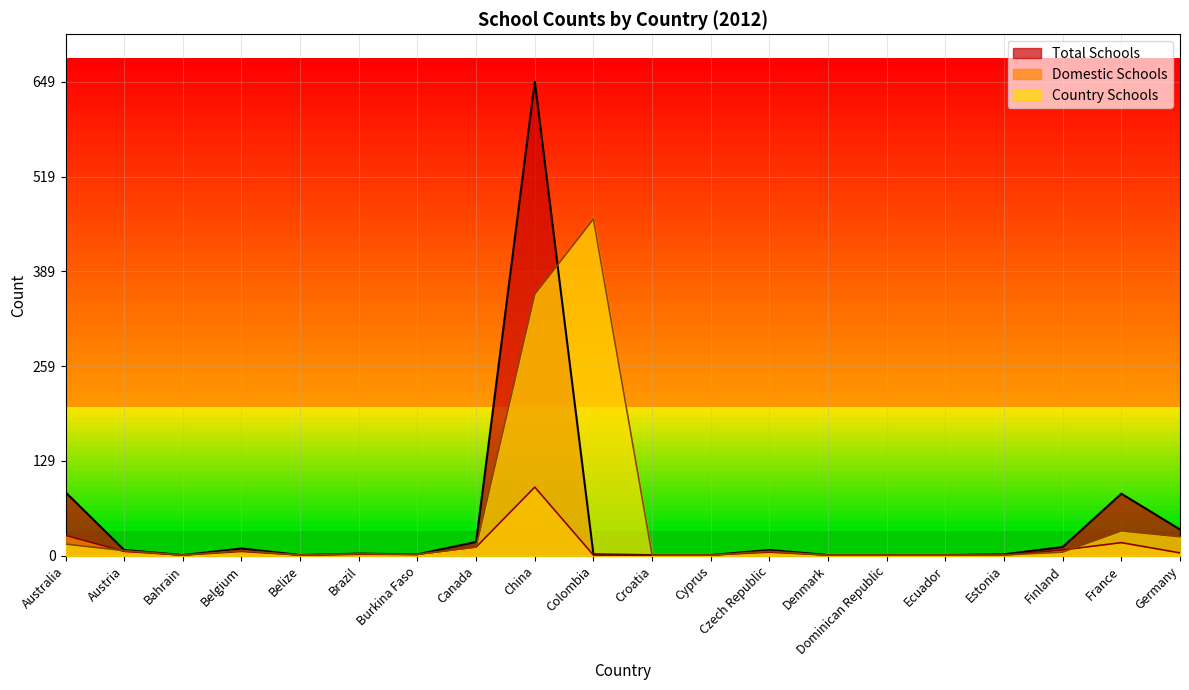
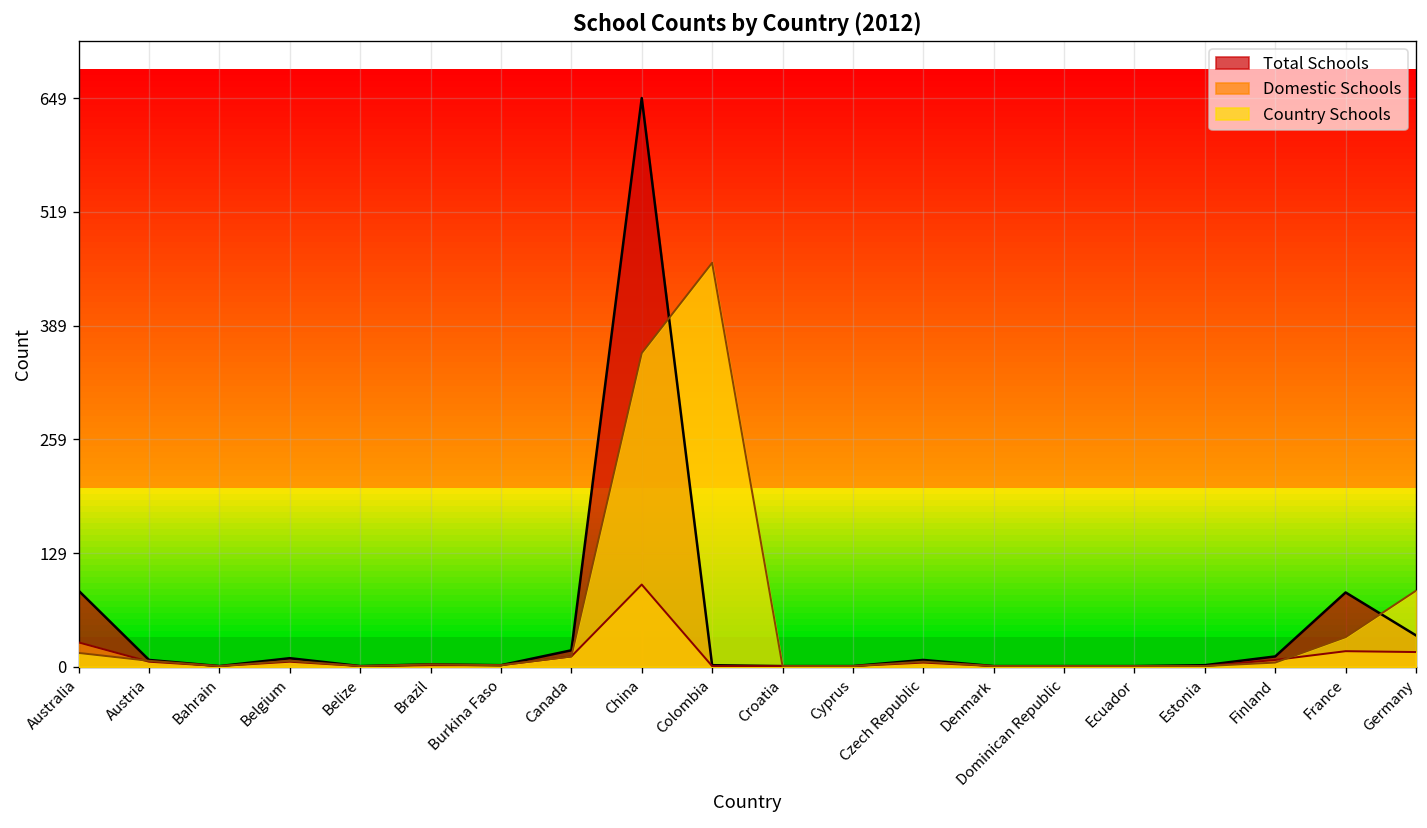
  {
    "Total Schools": {
      "Australia": 90,
      "Canada": 20,
      "China": 650,
      "Finland": 10,
      "France": 90,
      "Germany": 40
    },
    "Domestic Schools": {
      "Australia": 30,
      "China": 90,
      "France": 20,
-     "Germany": 0
+     "Germany": 20
    },
    "Country Schools": {
      "Australia": 20,
      "China": 360,
      "Colombia": 460,
      "France": 30,
-     "Germany": 30
+     "Germany": 90
    }
  }
